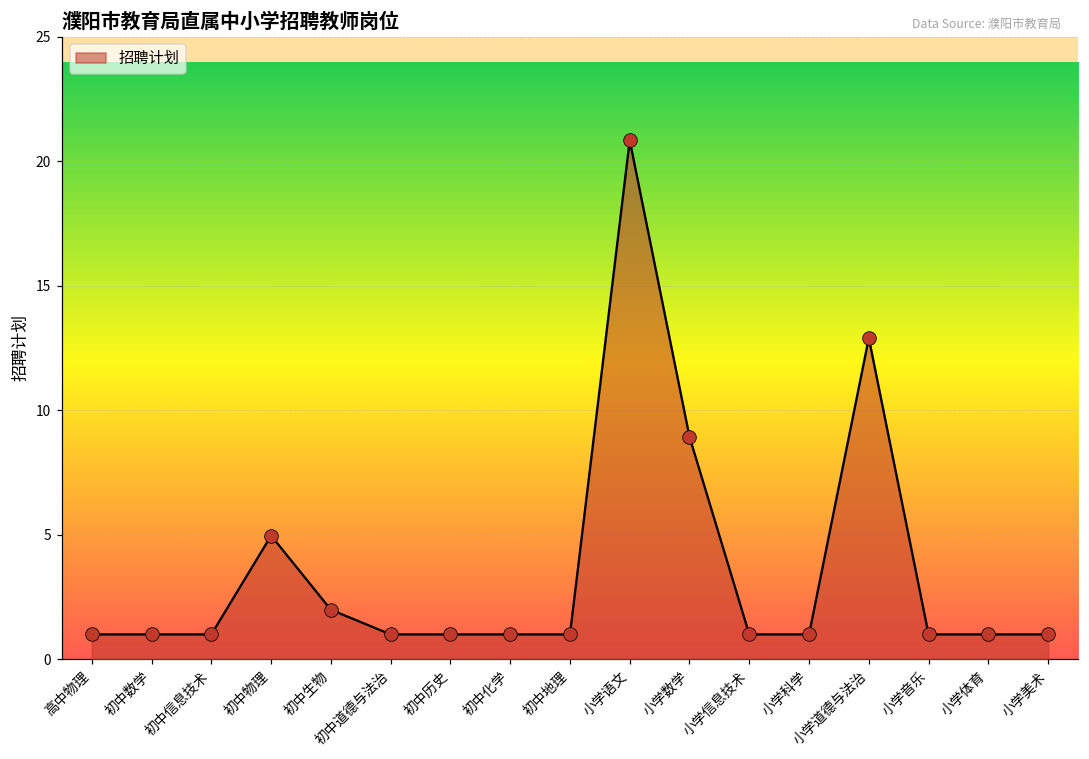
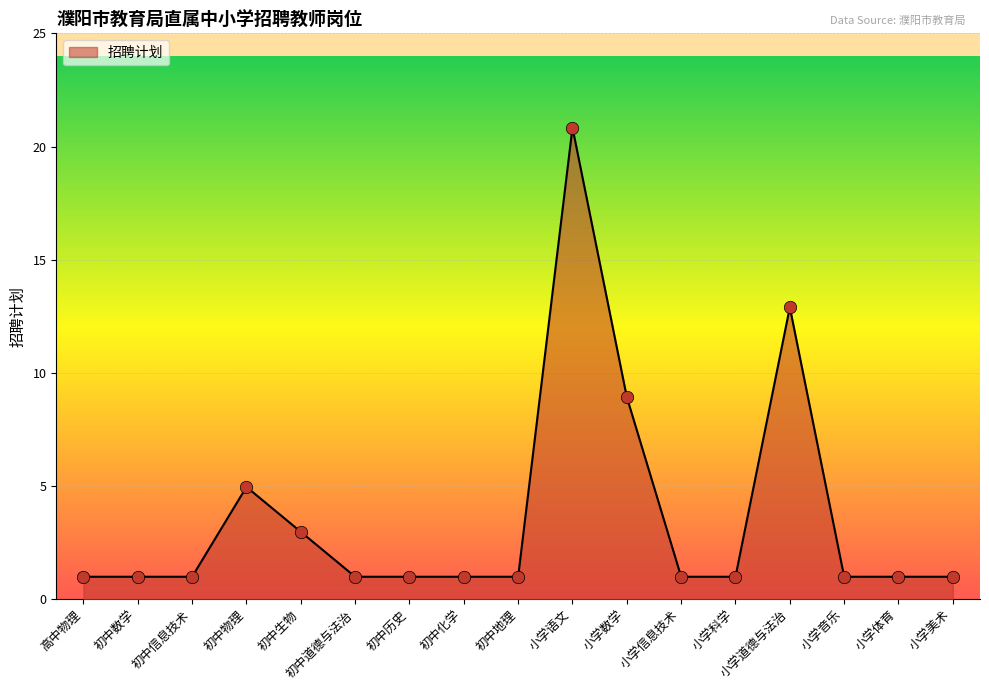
  {
    "高中物理": 1,
    "初中数学": 1,
    "初中信息技术": 1,
    "初中物理": 5,
-   "初中生物": 2,
+   "初中生物": 3,
    "初中道德与法治": 1,
    "初中历史": 1,
    "初中化学": 1,
    "初中地理": 1,
    "小学语文": 21,
    "小学数学": 9,
    "小学信息技术": 1,
    "小学科学": 1,
    "小学道德与法治": 13,
    "小学音乐": 1,
    "小学体育": 1,
    "小学美术": 1
  }
